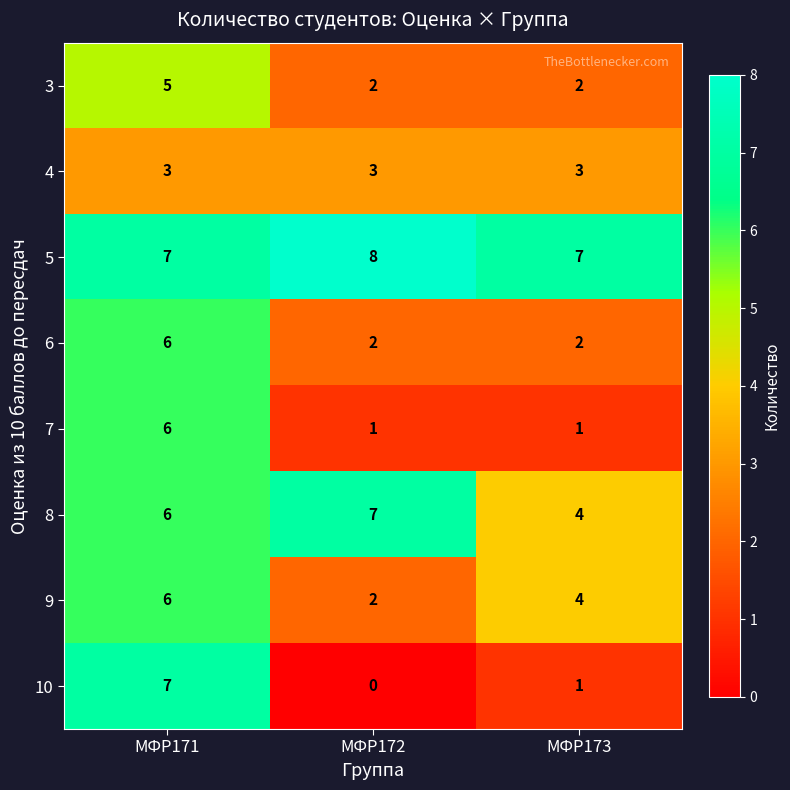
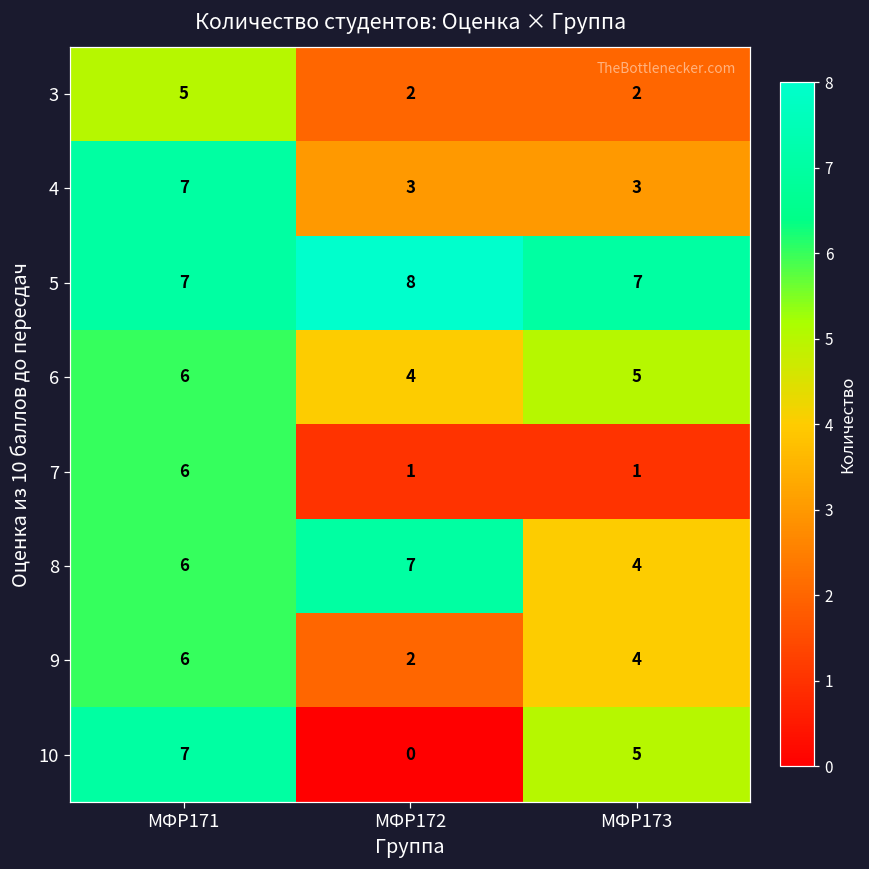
  {
    "3": {
      "МФР171": 5,
      "МФР172": 2
    },
    "4": {
-     "МФР171": 3,
+     "МФР171": 7,
      "МФР172": 3,
      "МФР173": 3
    },
    "5": {
      "МФР171": 7,
      "МФР172": 8,
      "МФР173": 7
    },
    "6": {
      "МФР171": 6,
-     "МФР172": 2,
-     "МФР173": 2
+     "МФР172": 4,
+     "МФР173": 5
    },
    "7": {
      "МФР171": 6,
      "МФР172": 1,
      "МФР173": 1
    },
    "8": {
      "МФР171": 6,
      "МФР172": 7,
      "МФР173": 4
    },
    "9": {
      "МФР171": 6,
      "МФР172": 2,
      "МФР173": 4
    },
    "10": {
      "МФР171": 7,
      "МФР172": 0,
-     "МФР173": 1
+     "МФР173": 5
    }
  }
